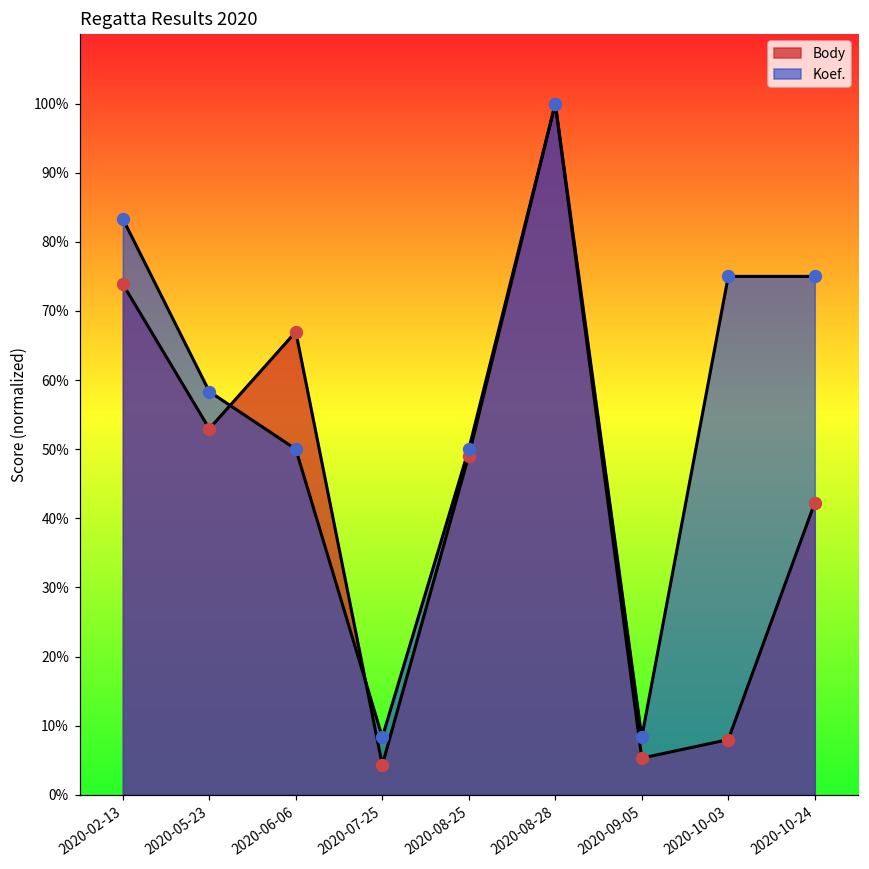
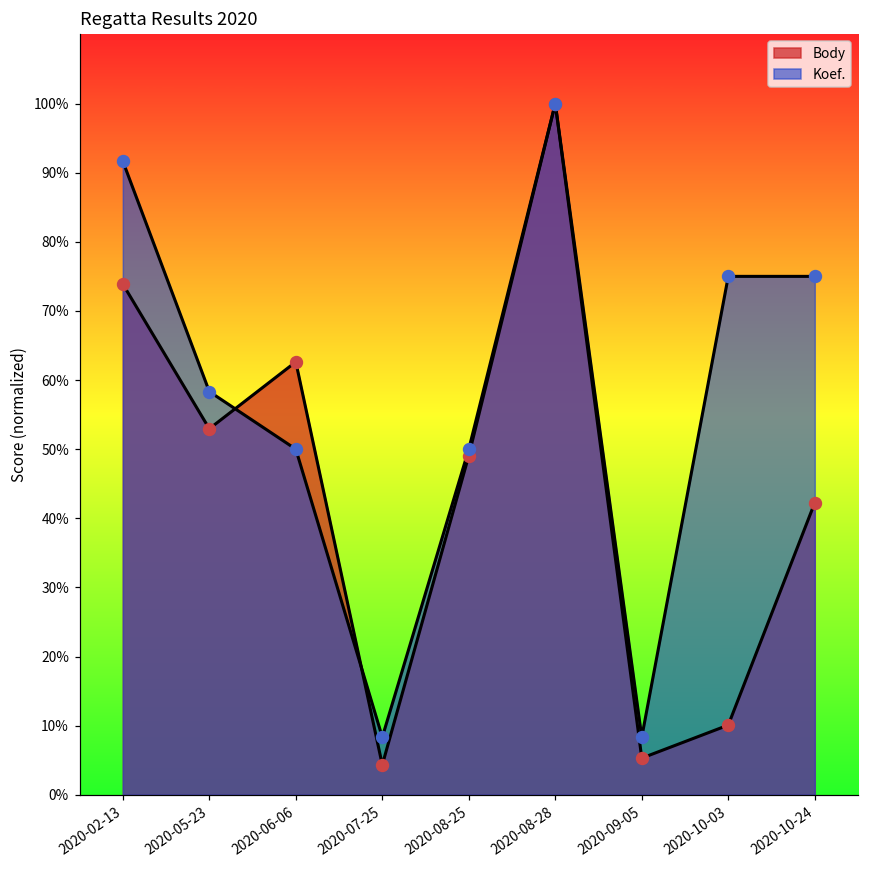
  {
    "Body": {
      "2020-02-13": "74%",
      "2020-05-23": "53%",
-     "2020-06-06": "67%",
+     "2020-06-06": "63%",
      "2020-07-25": "4%",
      "2020-08-25": "49%",
      "2020-09-05": "5%",
-     "2020-10-03": "8%",
+     "2020-10-03": "10%",
      "2020-10-24": "42%"
    },
    "Koef.": {
-     "2020-02-13": "83%",
+     "2020-02-13": "92%",
      "2020-05-23": "58%",
      "2020-06-06": "50%",
      "2020-07-25": "8%",
      "2020-08-25": "50%",
      "2020-09-05": "8%",
      "2020-10-03": "75%",
      "2020-10-24": "75%"
    }
  }
